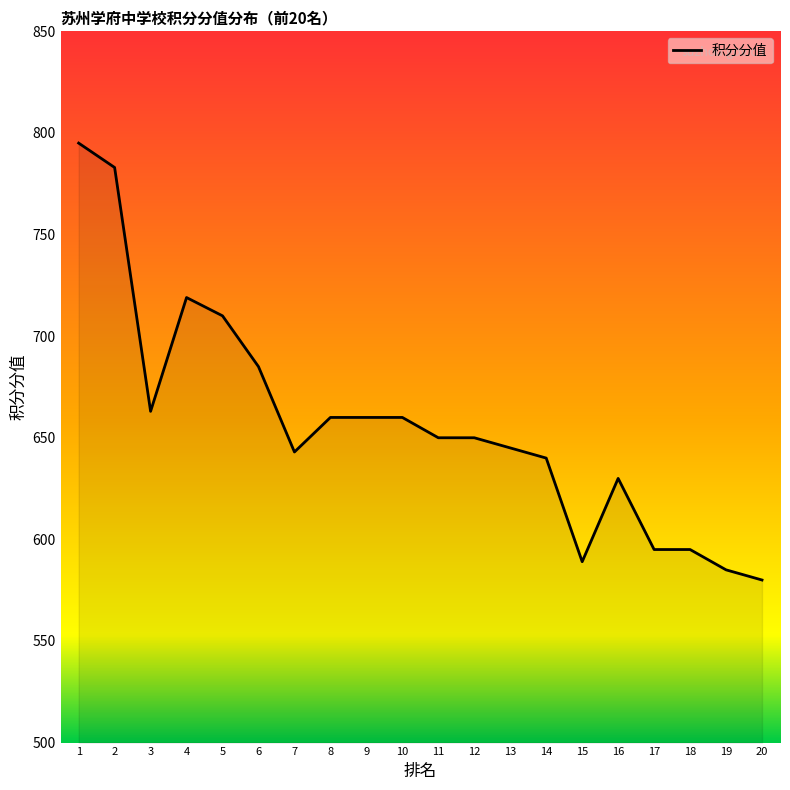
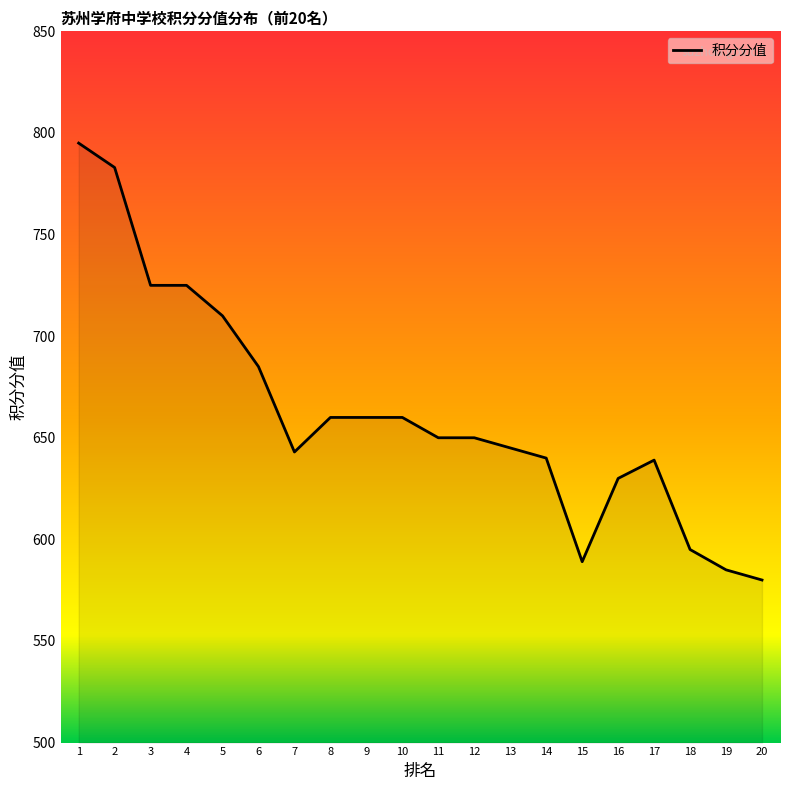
  {
    "1": 795,
    "2": 783,
-   "3": 663,
-   "4": 719,
+   "3": 725,
+   "4": 725,
    "5": 710,
    "6": 685,
    "7": 643,
    "8": 660,
    "9": 660,
    "10": 660,
    "11": 650,
    "12": 650,
    "13": 645,
    "14": 640,
    "15": 589,
    "16": 630,
-   "17": 595,
+   "17": 639,
    "18": 595,
    "19": 585,
    "20": 580
  }
